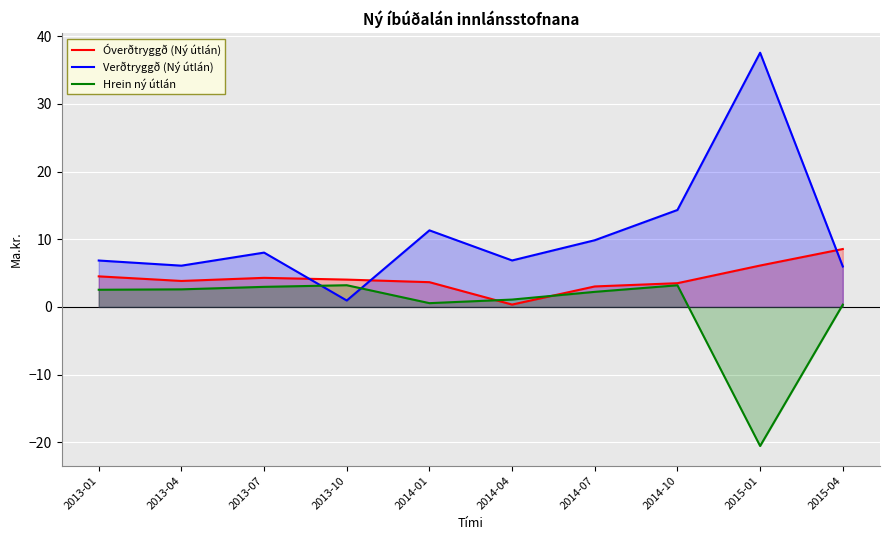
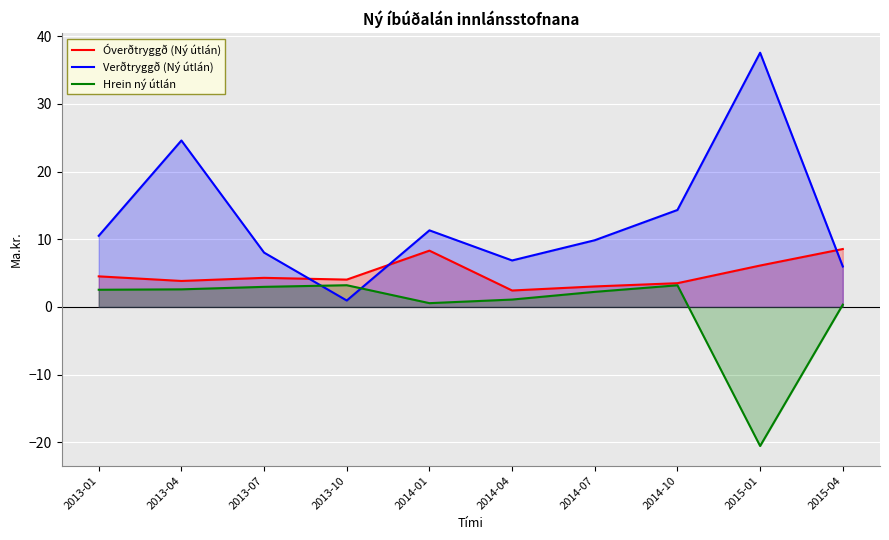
  {
    "Óverðtryggð (Ný útlán)": {
      "2013-01": 5,
      "2013-04": 4,
      "2013-07": 4,
      "2013-10": 4,
-     "2014-01": 4,
-     "2014-04": 0,
+     "2014-01": 8,
+     "2014-04": 2,
      "2014-07": 3,
      "2015-01": 6,
      "2015-04": 9
    },
    "Verðtryggð (Ný útlán)": {
-     "2013-01": 7,
-     "2013-04": 6,
+     "2013-01": 11,
+     "2013-04": 25,
      "2013-07": 8,
      "2013-10": 1,
      "2014-01": 11,
      "2014-04": 7,
      "2014-07": 10,
      "2014-10": 14,
      "2015-01": 38,
      "2015-04": 6
    }
  }
